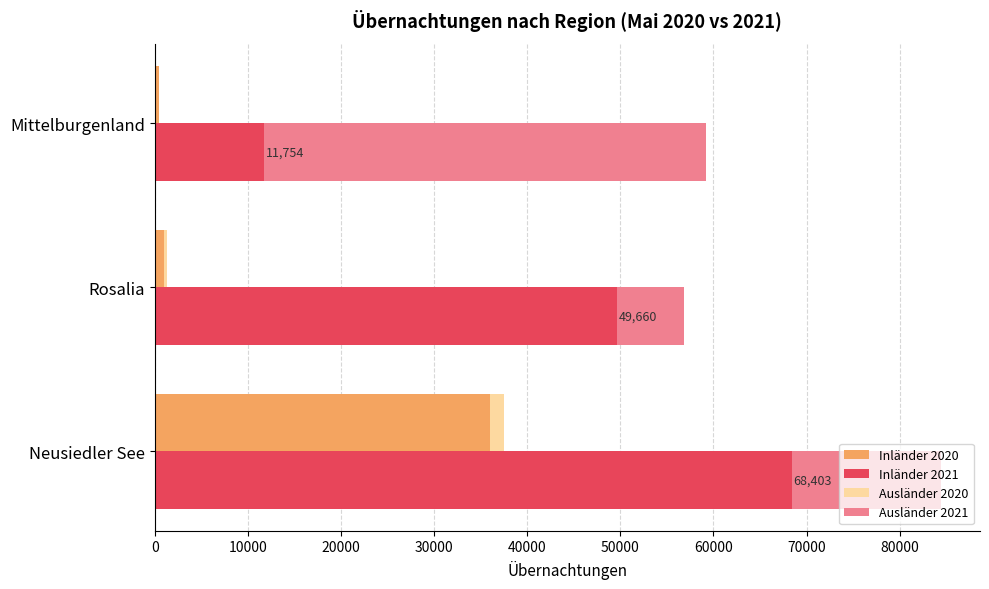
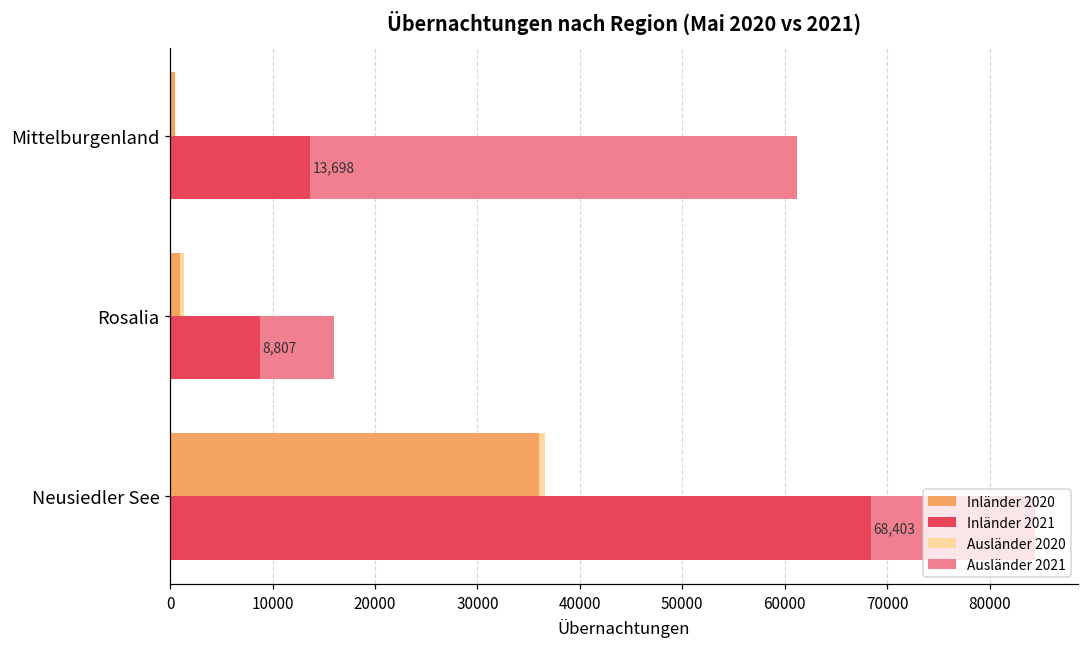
  {
    "Inländer 2020": {
      "Mittelburgenland": "0",
      "Rosalia": "1000",
      "Neusiedler See": "36000"
    },
    "Inländer 2021": {
-     "Mittelburgenland": "11,754",
-     "Rosalia": "49,660",
+     "Mittelburgenland": "13,698",
+     "Rosalia": "8,807",
      "Neusiedler See": "68,403"
    },
    "Ausländer 2020": {
      "Rosalia": "0",
-     "Neusiedler See": "1400"
+     "Neusiedler See": "500"
    }
  }
